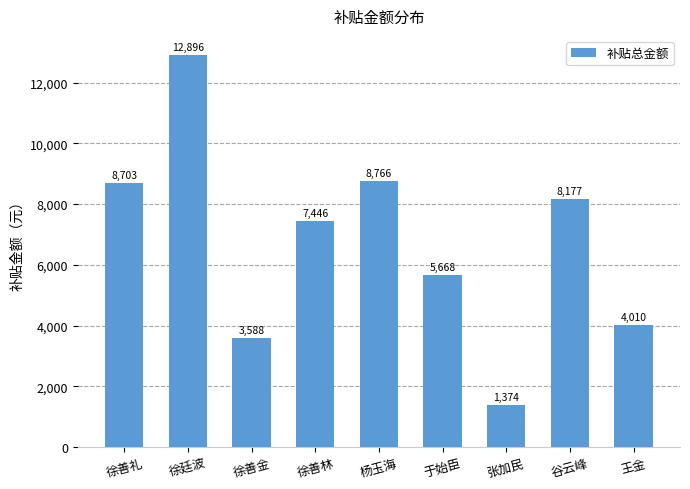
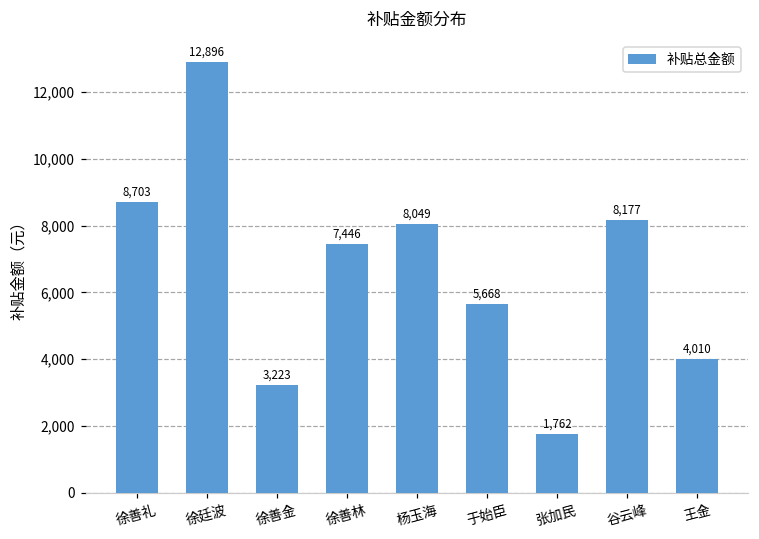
  {
    "徐善礼": "8,703",
    "徐廷波": "12,896",
-   "徐善金": "3,588",
+   "徐善金": "3,223",
    "徐善林": "7,446",
-   "杨玉海": "8,766",
+   "杨玉海": "8,049",
    "于始臣": "5,668",
-   "张加民": "1,374",
+   "张加民": "1,762",
    "谷云峰": "8,177",
    "王金": "4,010"
  }
